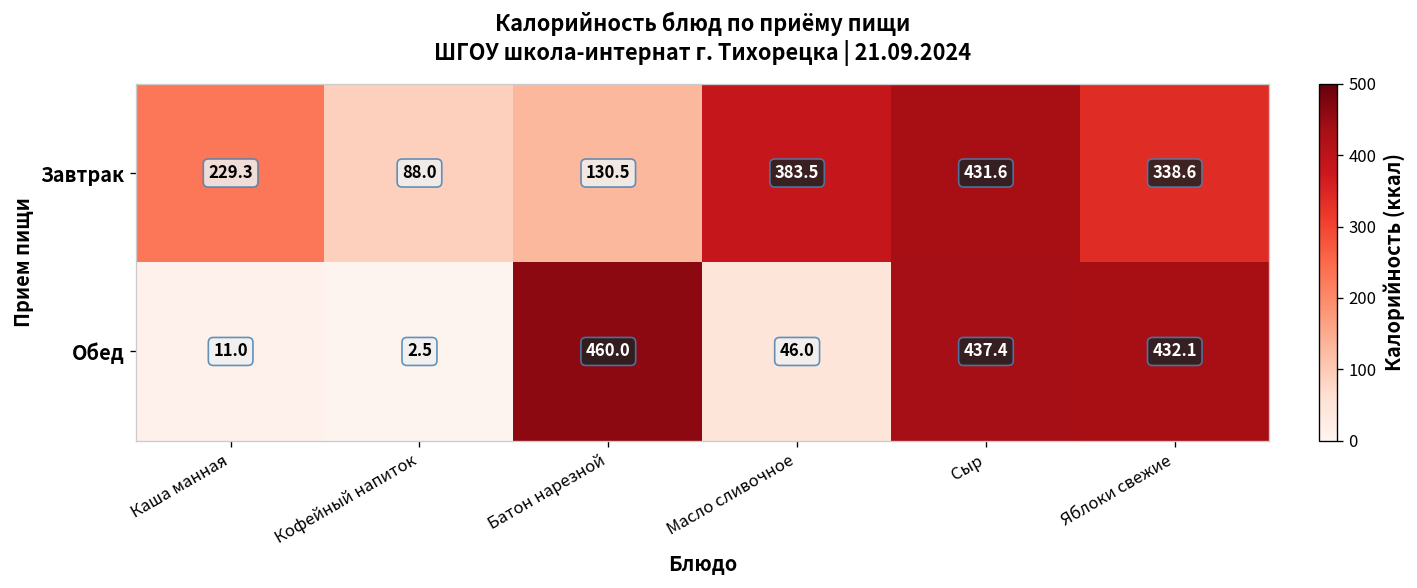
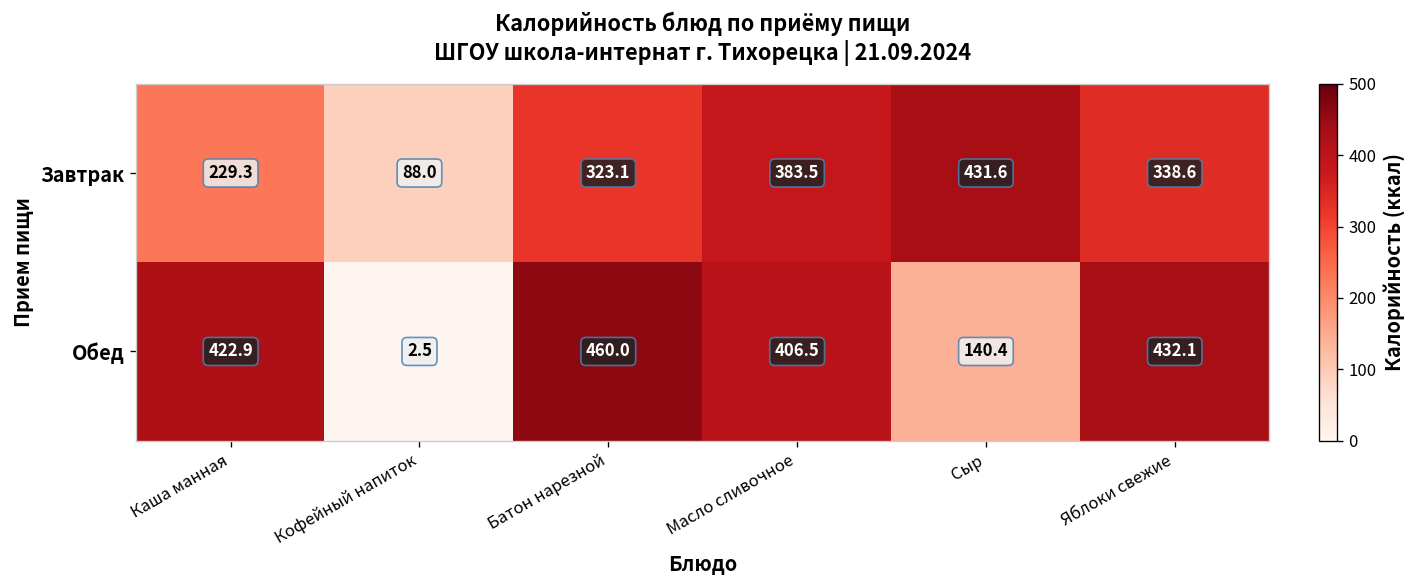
  {
    "Завтрак": {
-     "Батон нарезной": 130.5
+     "Батон нарезной": 323.1
    },
    "Обед": {
-     "Каша манная": 11.0,
-     "Масло сливочное": 46.0,
-     "Сыр": 437.4
+     "Каша манная": 422.9,
+     "Масло сливочное": 406.5,
+     "Сыр": 140.4
    }
  }
